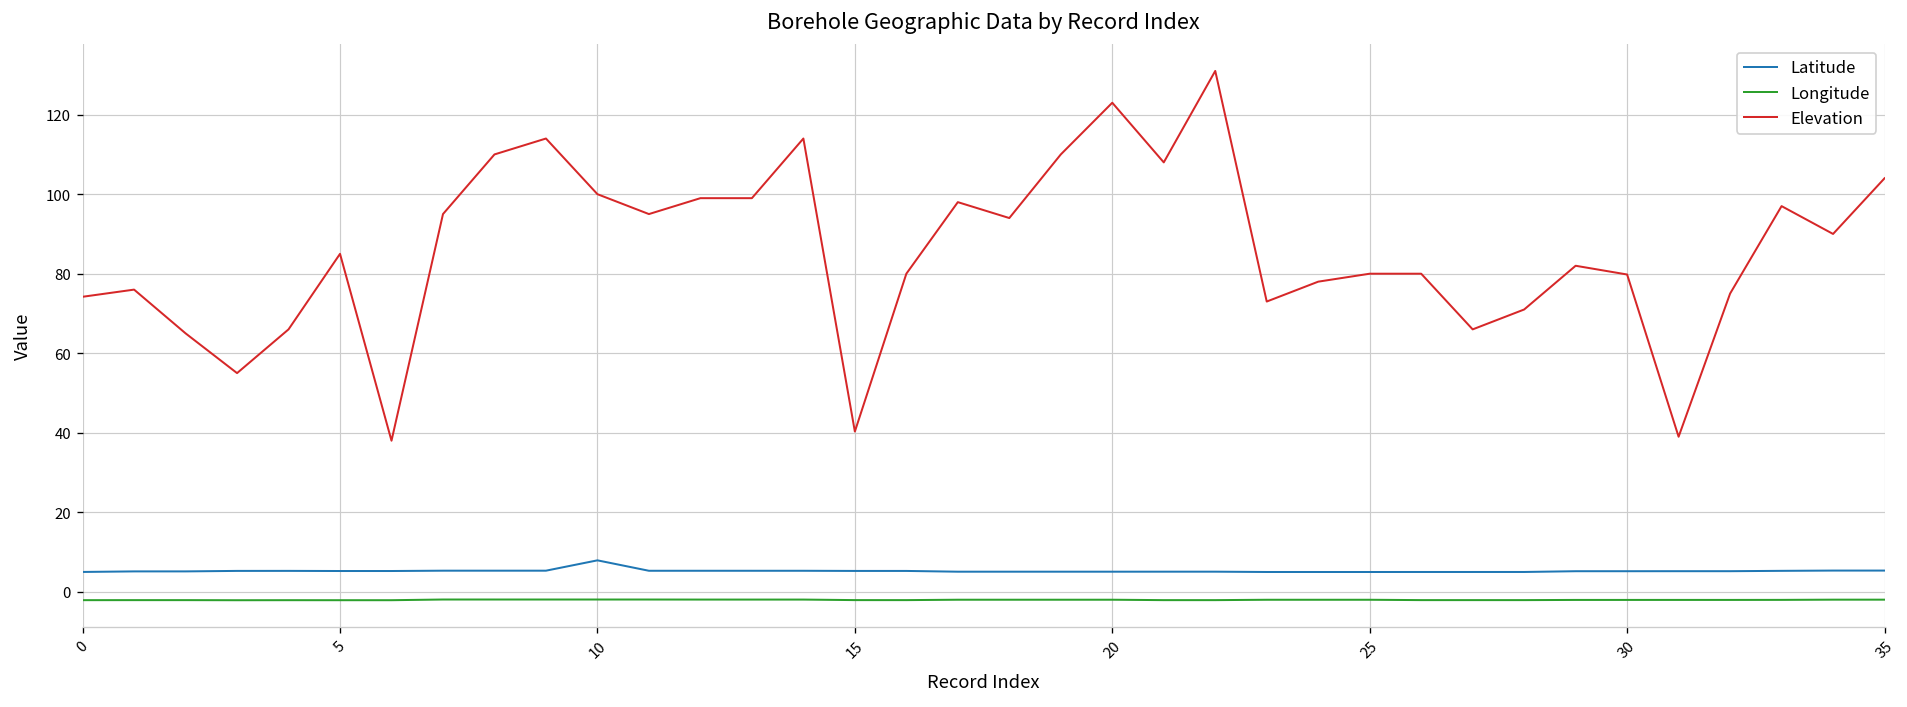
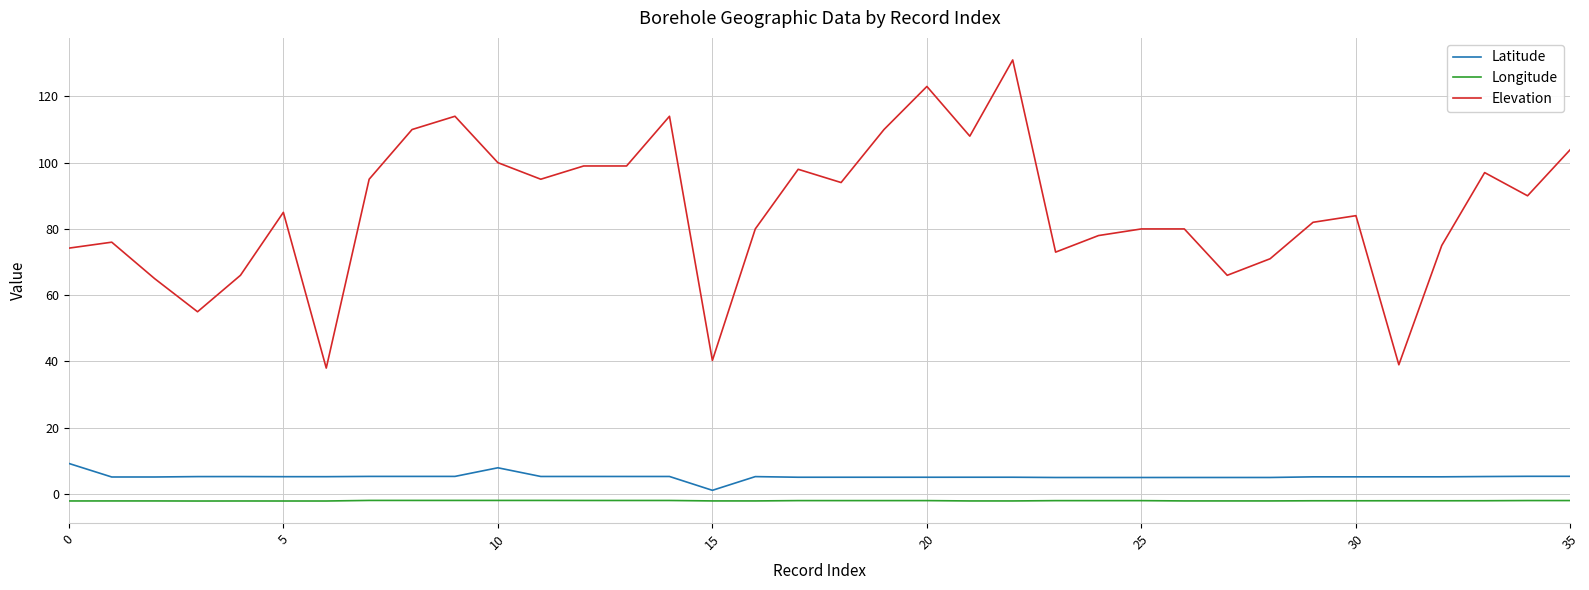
  {
    "Latitude": {
-     "0": 5,
+     "0": 9,
      "5": 5,
      "10": 8,
-     "15": 5,
+     "15": 1,
      "20": 5,
      "25": 5,
      "30": 5,
      "35": 5
    },
    "Longitude": {
      "0": -2,
      "5": -2,
      "10": -2,
      "15": -2,
      "20": -2,
      "25": -2,
      "30": -2,
      "35": -2
    },
    "Elevation": {
      "0": 74,
      "5": 85,
      "10": 100,
      "15": 40,
      "20": 123,
      "25": 80,
-     "30": 80,
+     "30": 84,
      "35": 104
    }
  }
